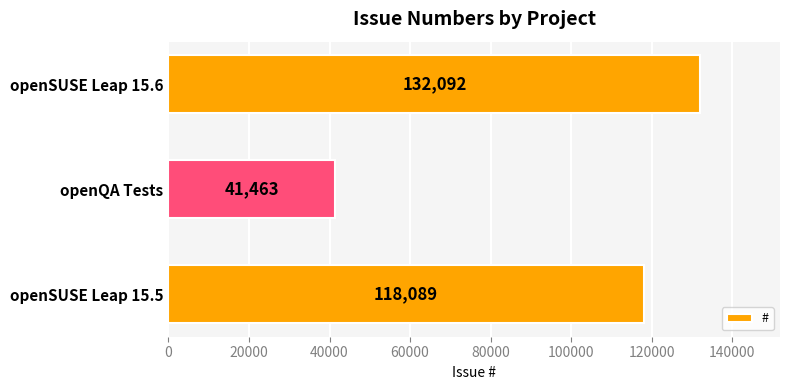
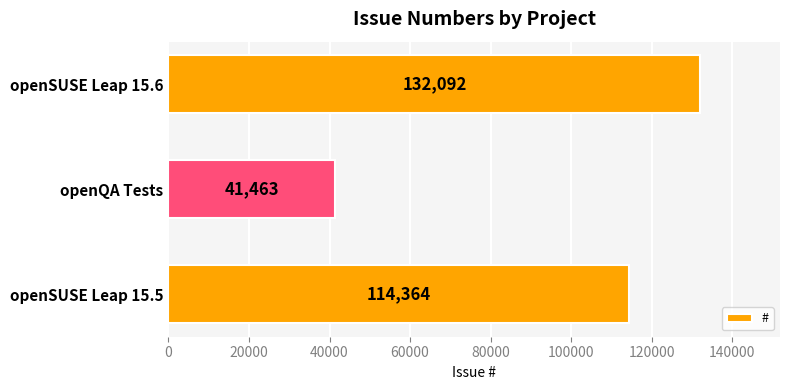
  {
    "openSUSE Leap 15.6": "132,092",
    "openQA Tests": "41,463",
-   "openSUSE Leap 15.5": "118,089"
+   "openSUSE Leap 15.5": "114,364"
  }
